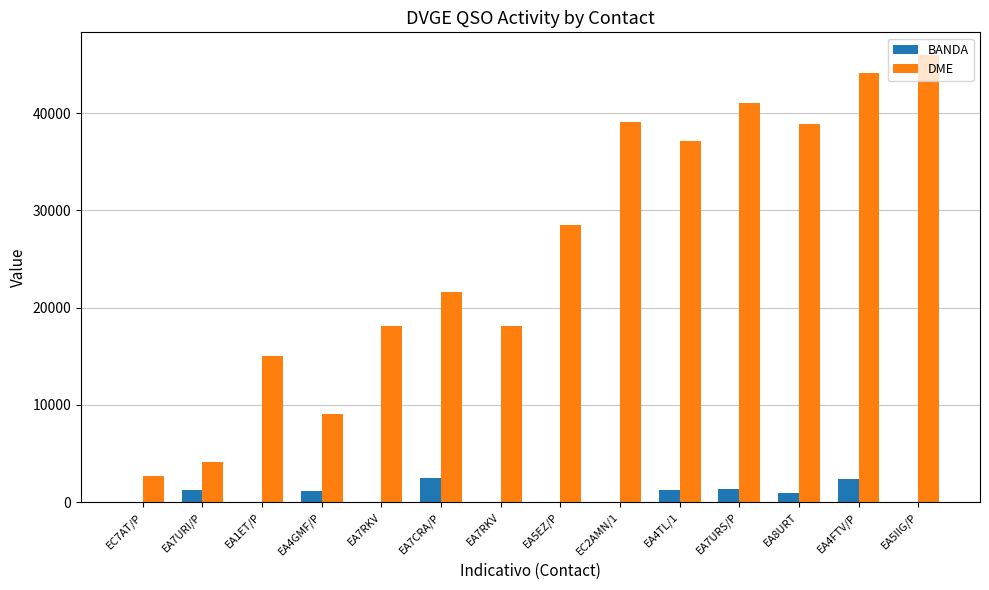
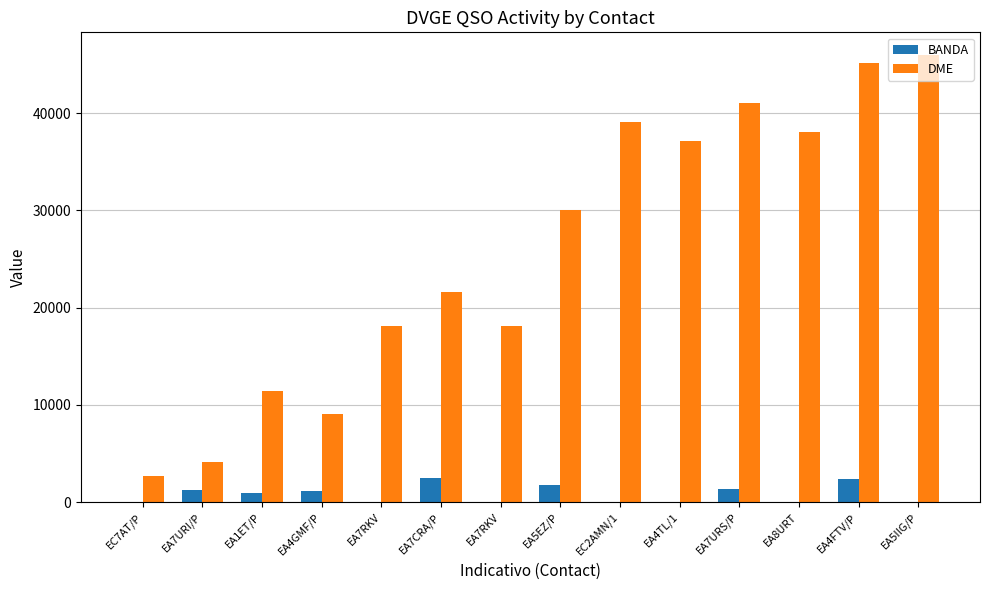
  {
    "BANDA": {
      "EA7URI/P": 1000,
-     "EA1ET/P": 0,
+     "EA1ET/P": 1000,
      "EA4GMF/P": 1000,
      "EA7CRA/P": 2000,
-     "EA5EZ/P": 0,
-     "EA4TL/1": 1000,
+     "EA5EZ/P": 2000,
+     "EA4TL/1": 0,
      "EA7URS/P": 1000,
-     "EA8URT": 1000,
+     "EA8URT": 0,
      "EA4FTV/P": 2000
    },
    "DME": {
      "EC7AT/P": 3000,
      "EA7URI/P": 4000,
-     "EA1ET/P": 15000,
+     "EA1ET/P": 11000,
      "EA4GMF/P": 9000,
      "EA7CRA/P": 22000,
-     "EA5EZ/P": 28000,
+     "EA5EZ/P": 30000,
      "EC2AMN/1": 39000,
      "EA4TL/1": 37000,
      "EA7URS/P": 41000,
-     "EA8URT": 39000,
-     "EA4FTV/P": 44000
+     "EA8URT": 38000,
+     "EA4FTV/P": 45000
    }
  }
